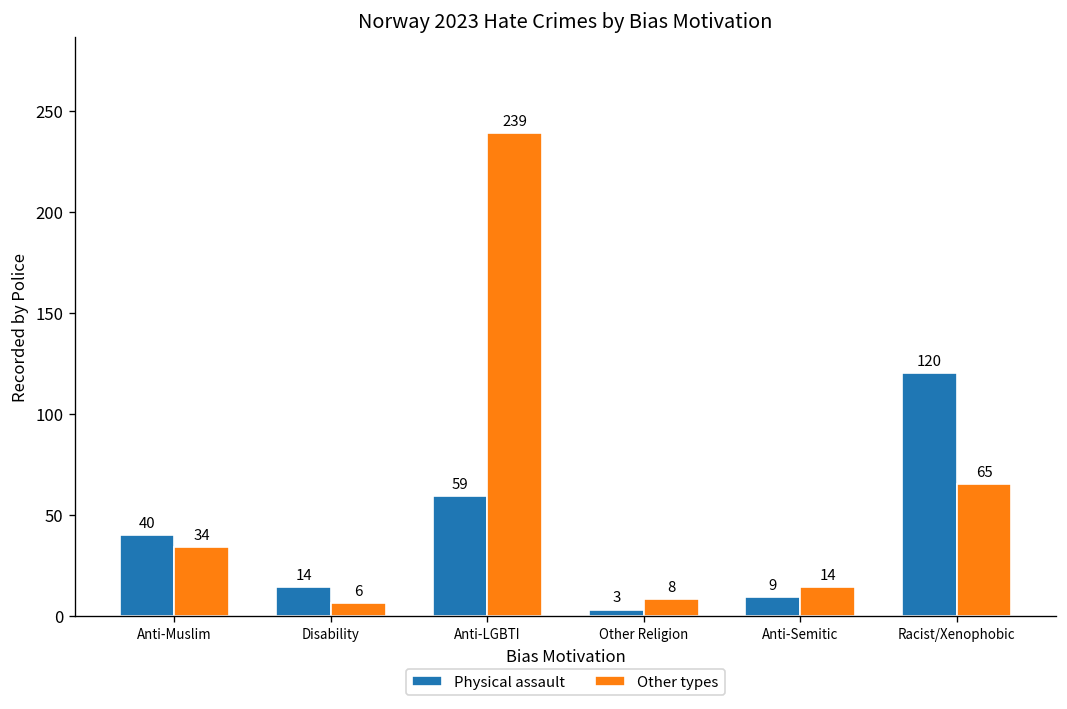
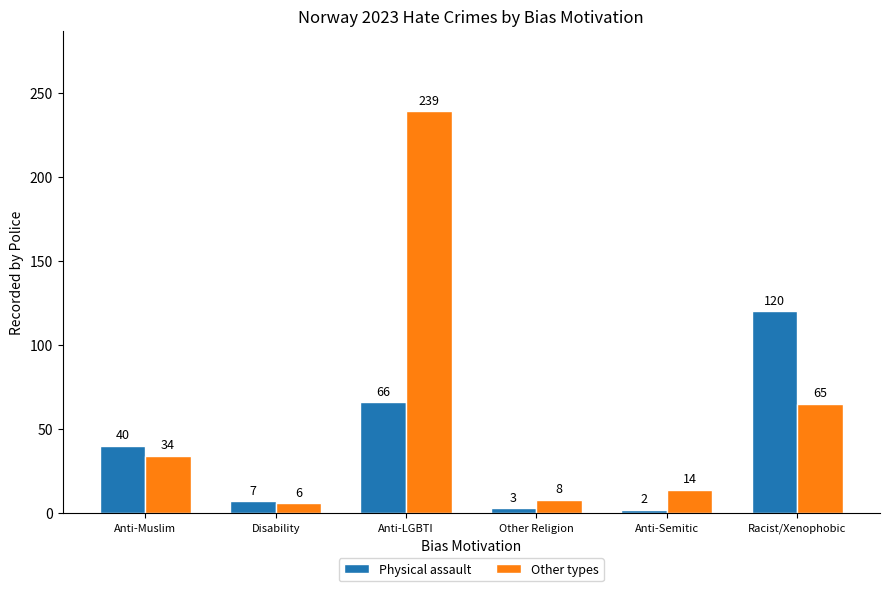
  {
    "Physical assault": {
      "Anti-Muslim": 40,
-     "Disability": 14,
-     "Anti-LGBTI": 59,
+     "Disability": 7,
+     "Anti-LGBTI": 66,
      "Other Religion": 3,
-     "Anti-Semitic": 9,
+     "Anti-Semitic": 2,
      "Racist/Xenophobic": 120
    },
    "Other types": {
      "Anti-Muslim": 34,
      "Disability": 6,
      "Anti-LGBTI": 239,
      "Other Religion": 8,
      "Anti-Semitic": 14,
      "Racist/Xenophobic": 65
    }
  }
